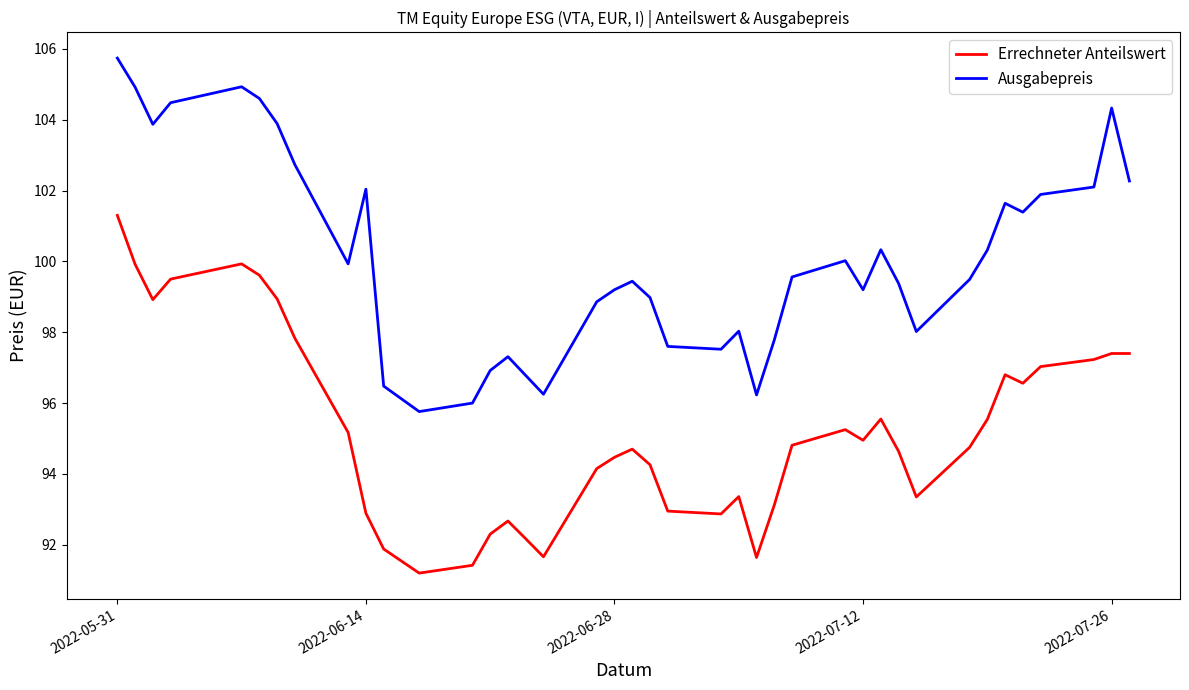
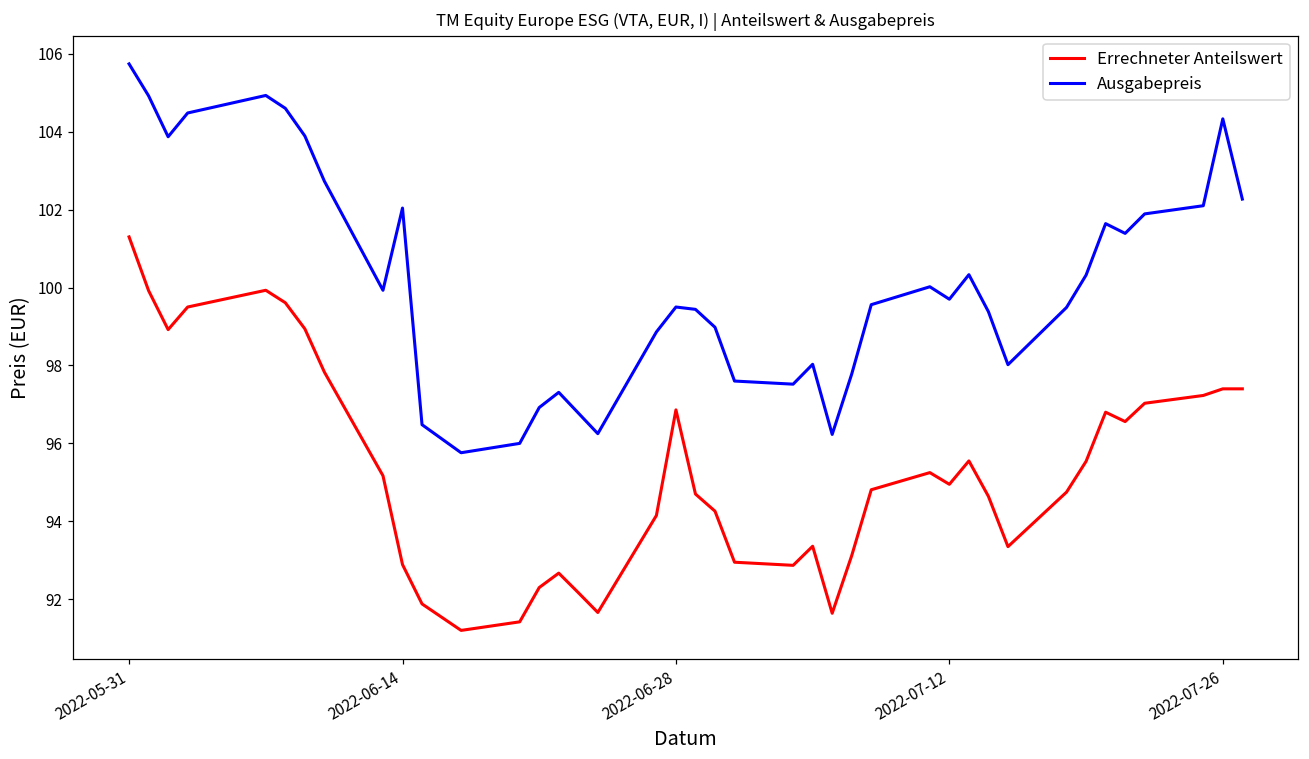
  {
    "Errechneter Anteilswert": {
      "2022-05-31": 101.3,
      "2022-06-14": 92.9,
-     "2022-06-28": 94.5,
+     "2022-06-28": 96.9,
      "2022-07-12": 95.0,
      "2022-07-26": 97.4
    },
    "Ausgabepreis": {
      "2022-05-31": 105.7,
      "2022-06-14": 102.0,
-     "2022-06-28": 99.2,
-     "2022-07-12": 99.2,
+     "2022-06-28": 99.5,
+     "2022-07-12": 99.7,
      "2022-07-26": 104.3
    }
  }
